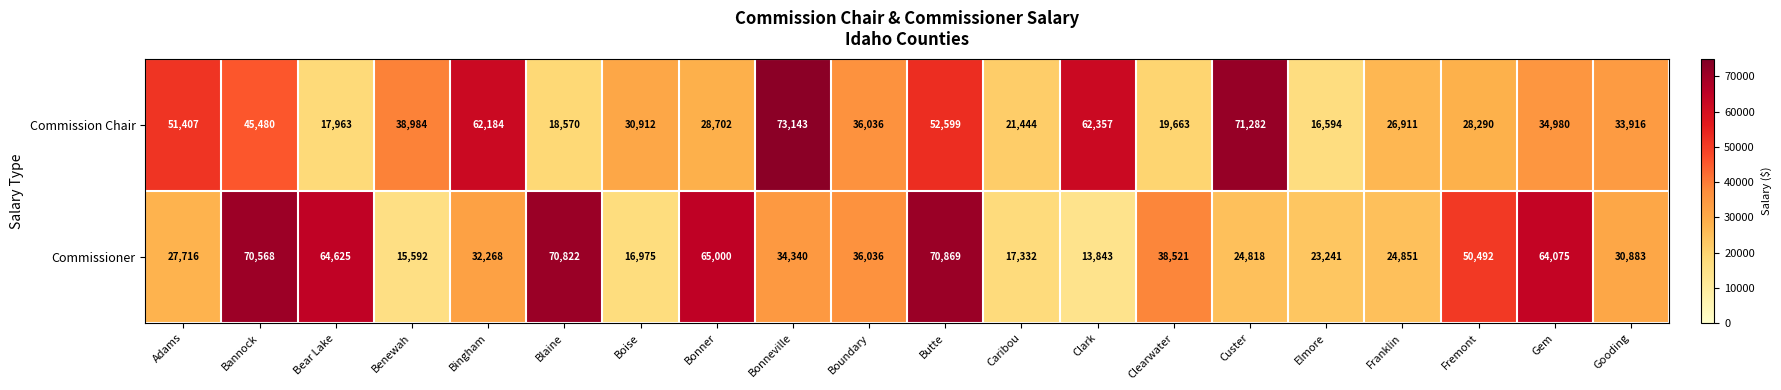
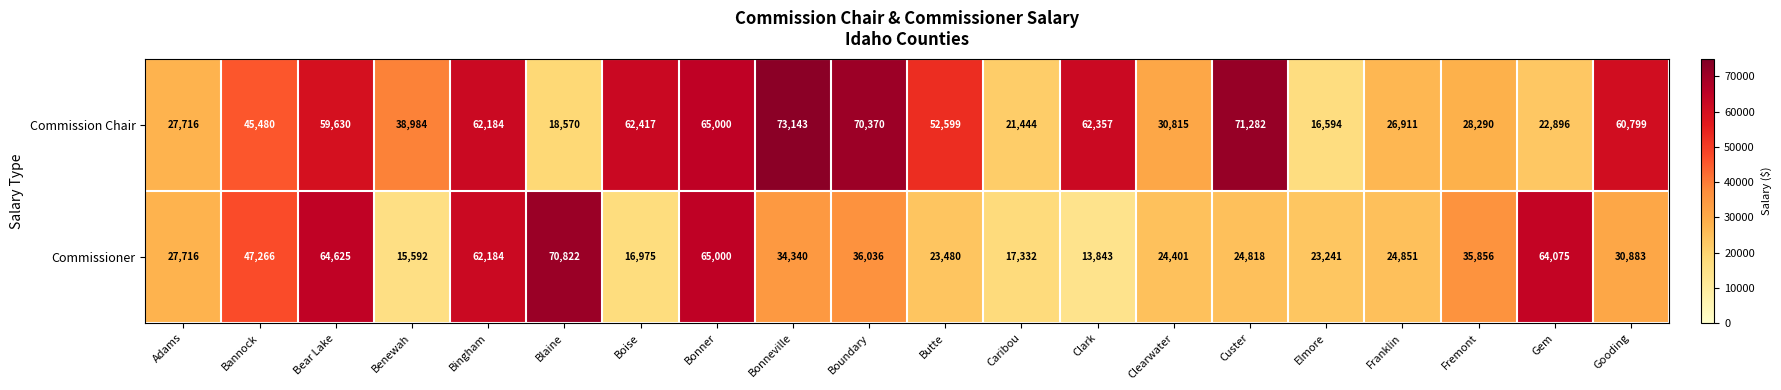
  {
    "Commission Chair": {
-     "Adams": "51,407",
+     "Adams": "27,716",
      "Bannock": "45,480",
-     "Bear Lake": "17,963",
+     "Bear Lake": "59,630",
      "Benewah": "38,984",
      "Bingham": "62,184",
      "Blaine": "18,570",
-     "Boise": "30,912",
-     "Bonner": "28,702",
+     "Boise": "62,417",
+     "Bonner": "65,000",
      "Bonneville": "73,143",
-     "Boundary": "36,036",
+     "Boundary": "70,370",
      "Butte": "52,599",
      "Caribou": "21,444",
      "Clark": "62,357",
-     "Clearwater": "19,663",
+     "Clearwater": "30,815",
      "Custer": "71,282",
      "Elmore": "16,594",
      "Franklin": "26,911",
      "Fremont": "28,290",
-     "Gem": "34,980",
-     "Gooding": "33,916"
+     "Gem": "22,896",
+     "Gooding": "60,799"
    },
    "Commissioner": {
      "Adams": "27,716",
-     "Bannock": "70,568",
+     "Bannock": "47,266",
      "Bear Lake": "64,625",
      "Benewah": "15,592",
-     "Bingham": "32,268",
+     "Bingham": "62,184",
      "Blaine": "70,822",
      "Boise": "16,975",
      "Bonner": "65,000",
      "Bonneville": "34,340",
      "Boundary": "36,036",
-     "Butte": "70,869",
+     "Butte": "23,480",
      "Caribou": "17,332",
      "Clark": "13,843",
-     "Clearwater": "38,521",
+     "Clearwater": "24,401",
      "Custer": "24,818",
      "Elmore": "23,241",
      "Franklin": "24,851",
-     "Fremont": "50,492",
+     "Fremont": "35,856",
      "Gem": "64,075",
      "Gooding": "30,883"
    }
  }
